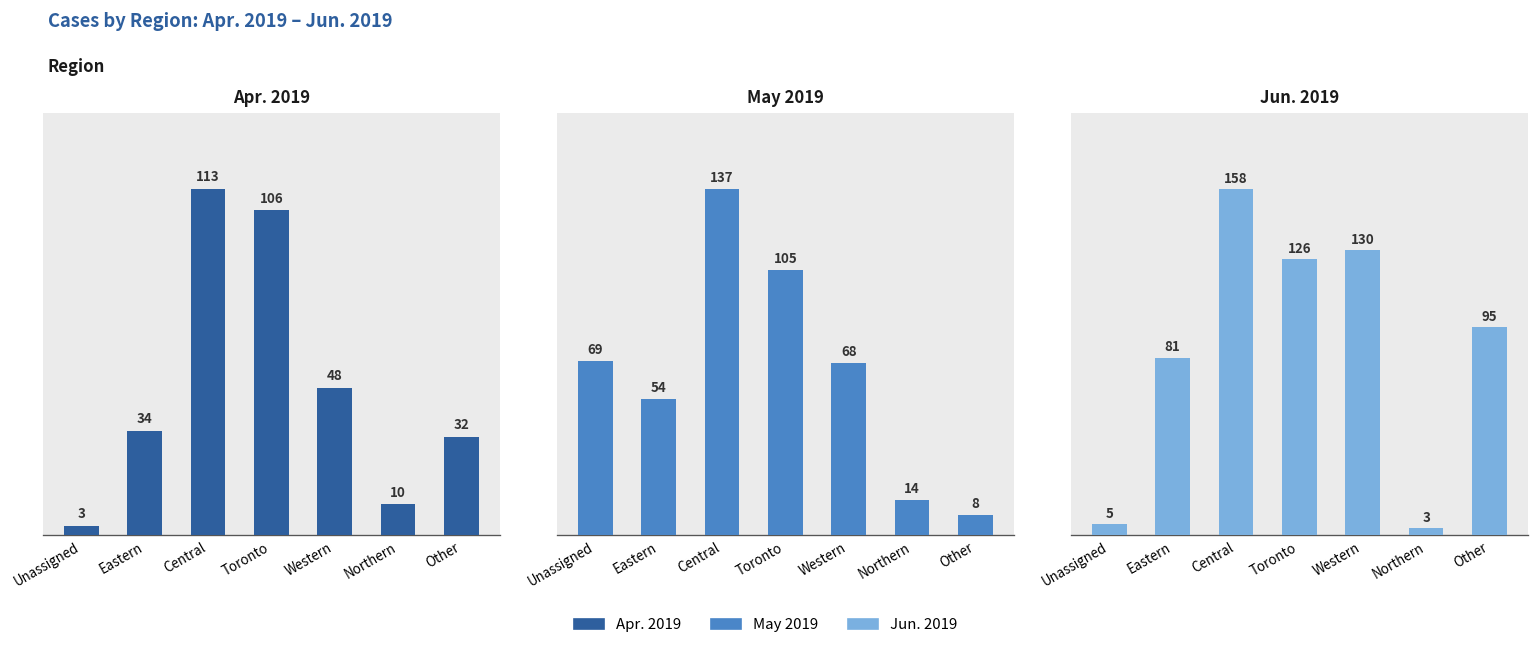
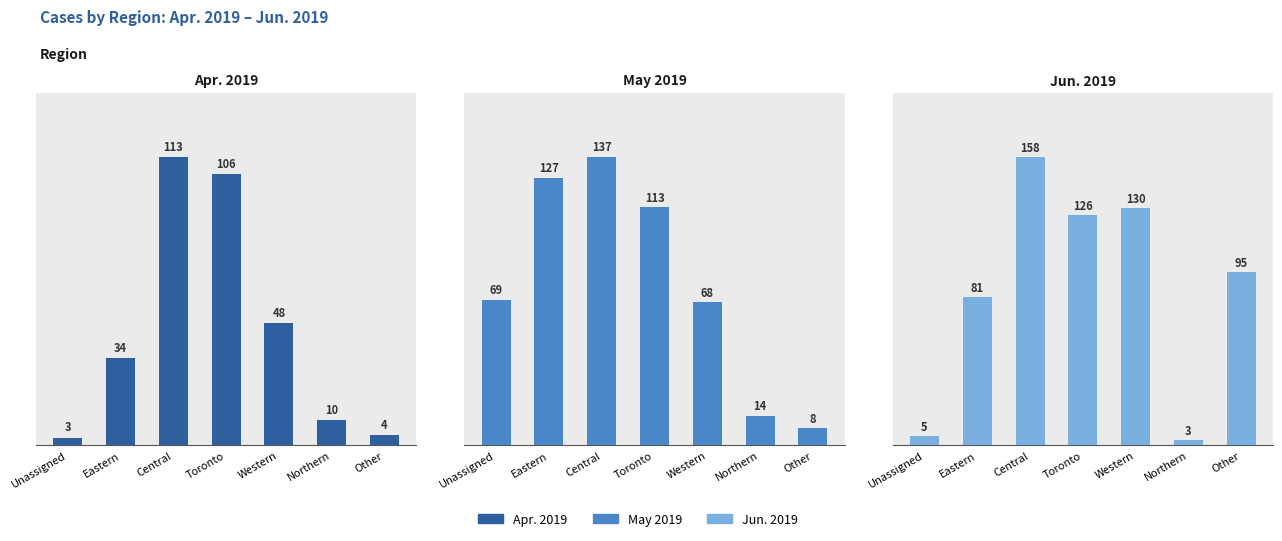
  {
    "Apr. 2019": {
      "Unassigned": 3,
      "Eastern": 34,
      "Central": 113,
      "Toronto": 106,
      "Western": 48,
      "Northern": 10,
-     "Other": 32
+     "Other": 4
    },
    "May 2019": {
      "Unassigned": 69,
-     "Eastern": 54,
+     "Eastern": 127,
      "Central": 137,
-     "Toronto": 105,
+     "Toronto": 113,
      "Western": 68,
      "Northern": 14,
      "Other": 8
    },
    "Jun. 2019": {
      "Unassigned": 5,
      "Eastern": 81,
      "Central": 158,
      "Toronto": 126,
      "Western": 130,
      "Northern": 3,
      "Other": 95
    }
  }
